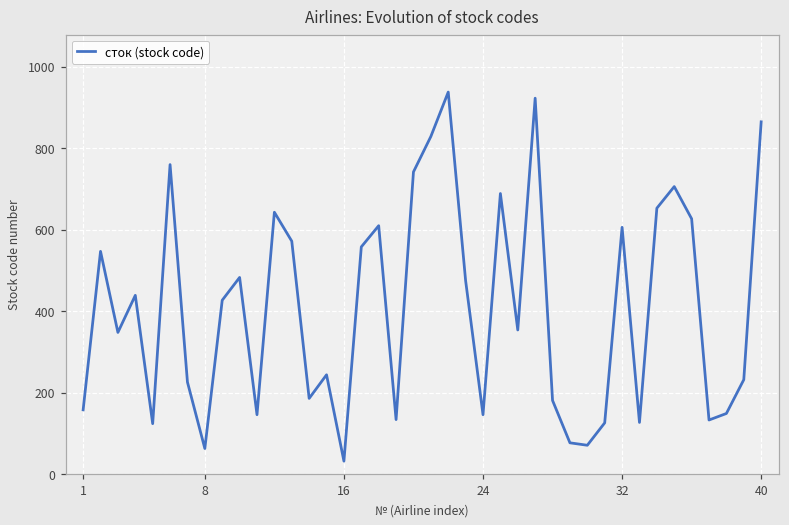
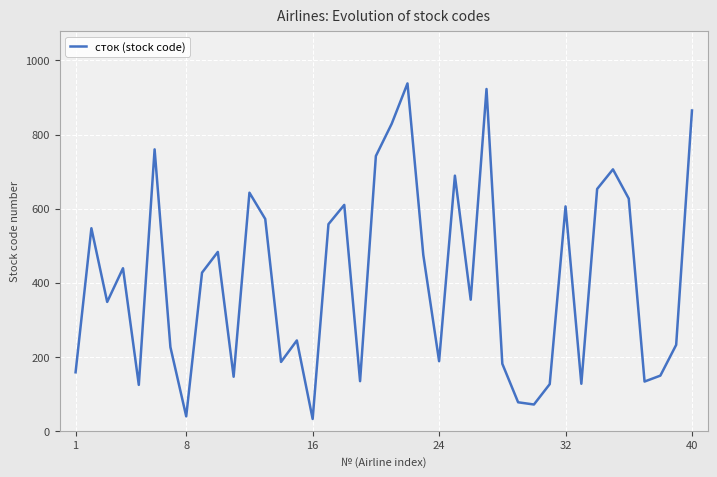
  {
    "1": 160,
-   "8": 60,
+   "8": 40,
    "16": 30,
-   "24": 150,
+   "24": 190,
    "32": 610,
    "40": 870
  }
